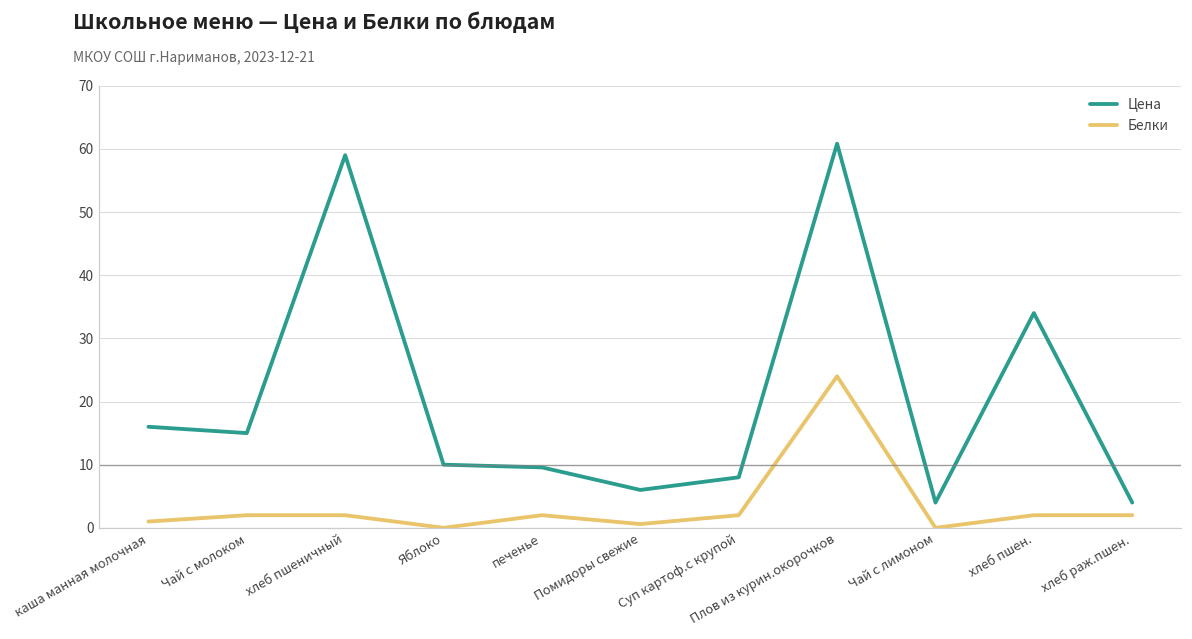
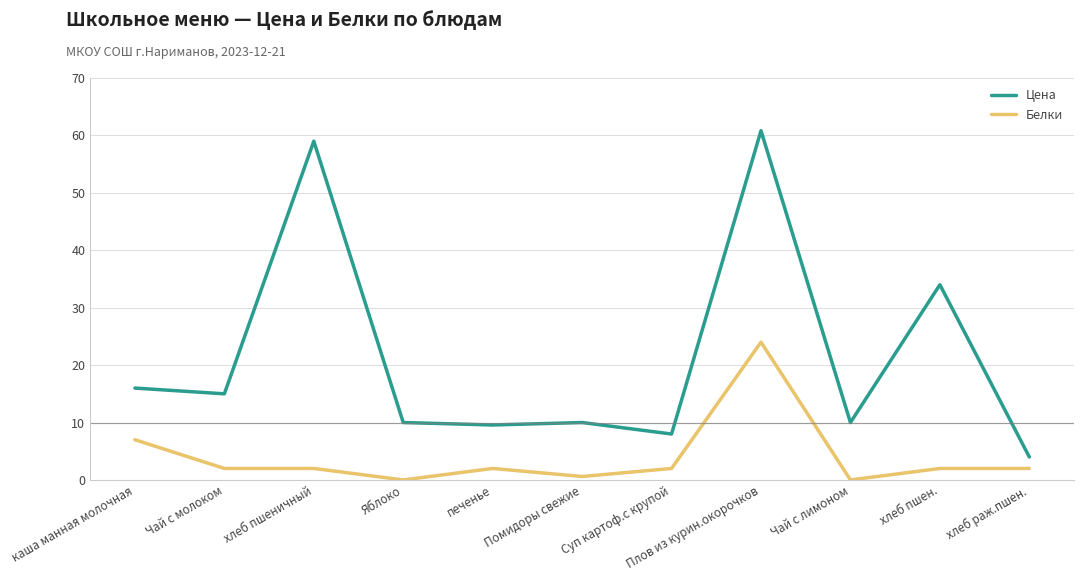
  {
    "Цена": {
      "каша манная молочная": 16,
      "Чай с молоком": 15,
      "хлеб пшеничный": 59,
      "Яблоко": 10,
      "печенье": 10,
-     "Помидоры свежие": 6,
+     "Помидоры свежие": 10,
      "Суп картоф.с крупой": 8,
      "Плов из курин.окорочков": 61,
-     "Чай с лимоном": 4,
+     "Чай с лимоном": 10,
      "хлеб пшен.": 34,
      "хлеб раж.пшен.": 4
    },
    "Белки": {
-     "каша манная молочная": 1,
+     "каша манная молочная": 7,
      "Чай с молоком": 2,
      "хлеб пшеничный": 2,
      "Яблоко": 0,
      "печенье": 2,
      "Помидоры свежие": 1,
      "Суп картоф.с крупой": 2,
      "Плов из курин.окорочков": 24,
      "Чай с лимоном": 0,
      "хлеб пшен.": 2,
      "хлеб раж.пшен.": 2
    }
  }
